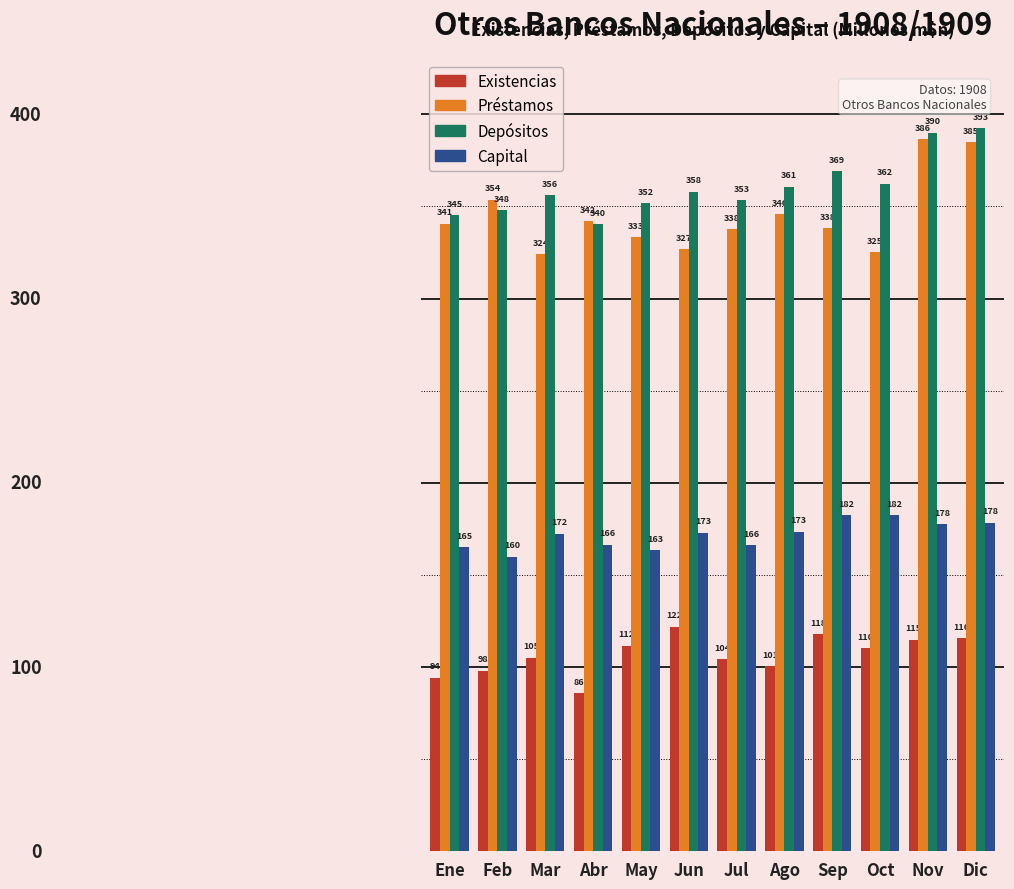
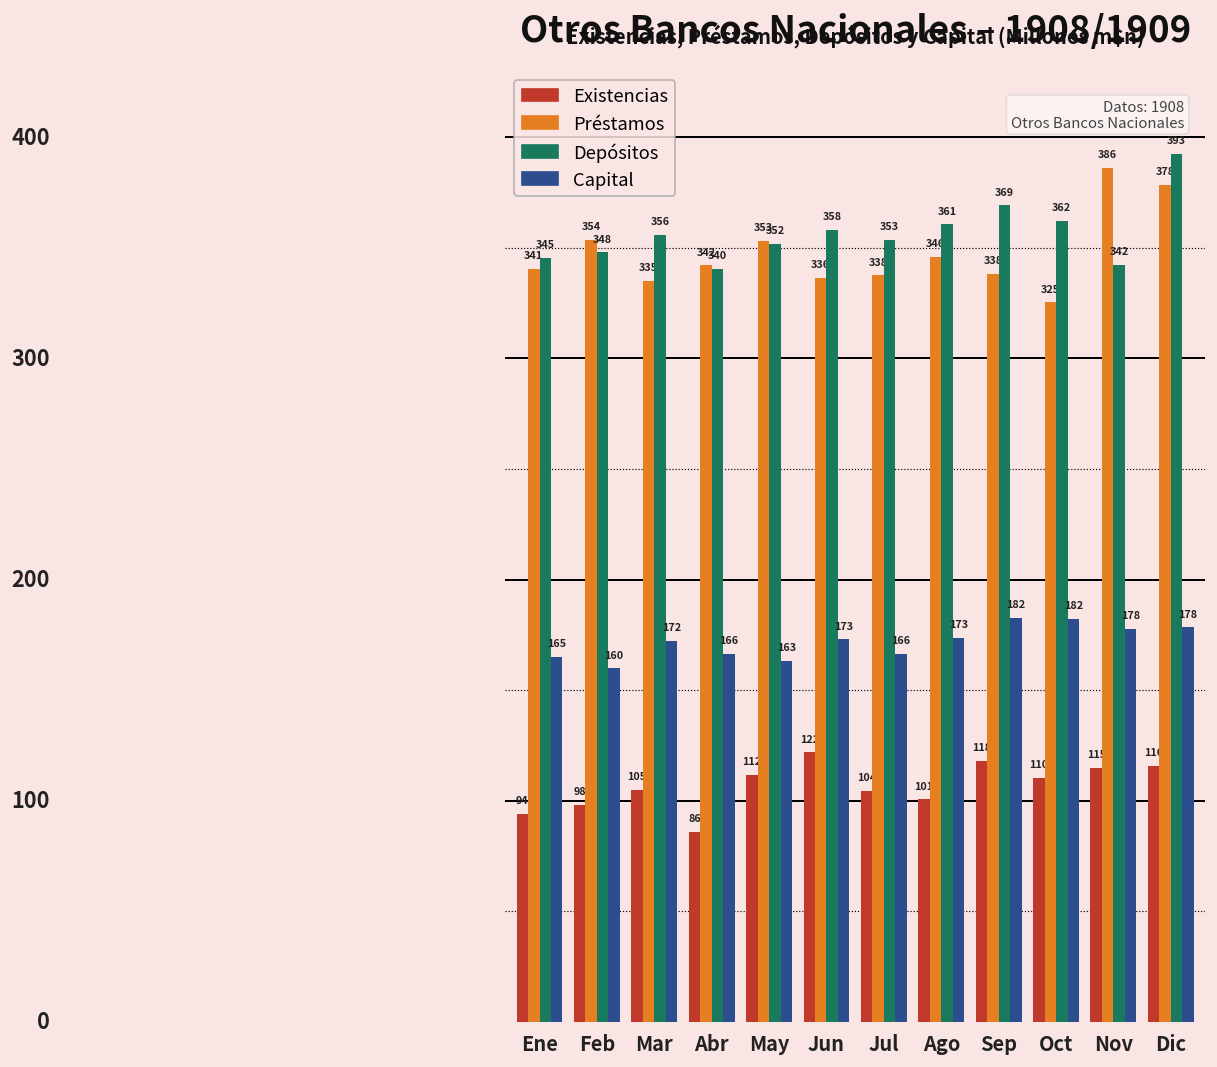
  {
    "Existencias": {
      "Ene": 94,
      "Feb": 98,
      "Mar": 105,
      "Abr": 86,
      "May": 112,
      "Jun": 122,
      "Jul": 104,
      "Ago": 101,
      "Sep": 118,
      "Oct": 110,
      "Nov": 115,
      "Dic": 116
    },
    "Préstamos": {
      "Ene": 341,
      "Feb": 354,
-     "Mar": 324,
-     "May": 333,
-     "Jun": 327,
+     "Mar": 335,
+     "May": 353,
+     "Jun": 336,
      "Jul": 338,
      "Ago": 346,
      "Sep": 338,
      "Oct": 325,
      "Nov": 386,
-     "Dic": 385
+     "Dic": 378
    },
    "Depósitos": {
      "Ene": 345,
      "Feb": 348,
      "Mar": 356,
      "May": 352,
      "Jun": 358,
      "Jul": 353,
      "Ago": 361,
      "Sep": 369,
      "Oct": 362,
-     "Nov": 390
+     "Nov": 342
    },
    "Capital": {
      "Ene": 165,
      "Feb": 160,
      "Mar": 172,
      "Abr": 166,
      "May": 163,
      "Jun": 173,
      "Jul": 166,
      "Ago": 173,
      "Sep": 182,
      "Oct": 182,
      "Nov": 178,
      "Dic": 178
    }
  }
